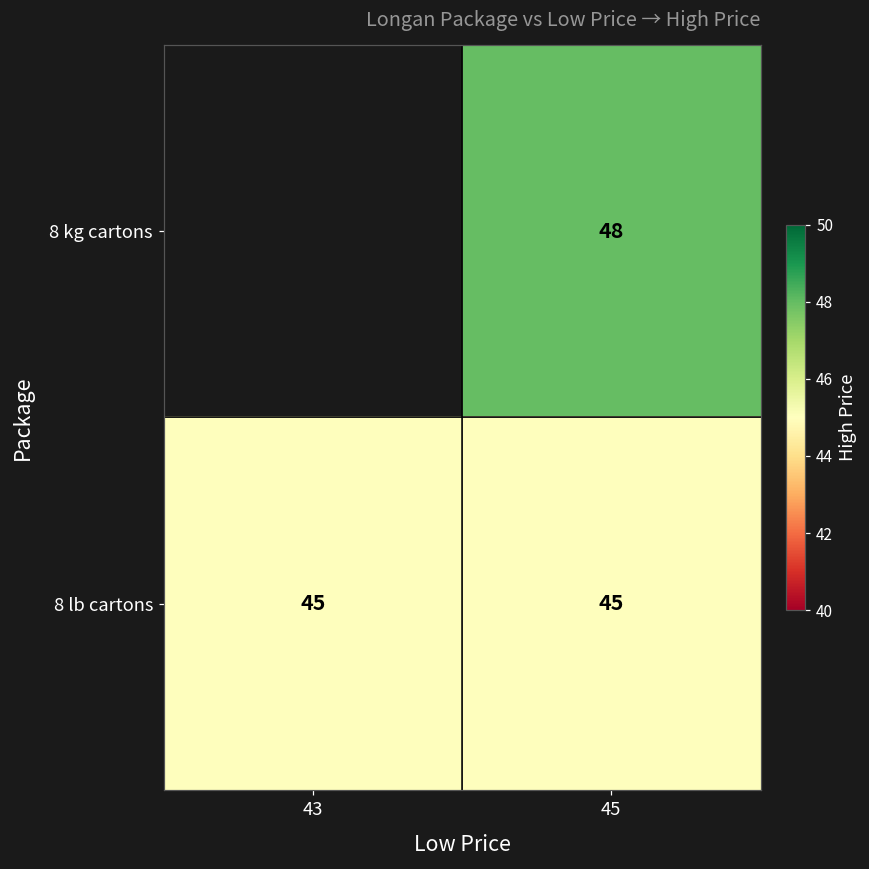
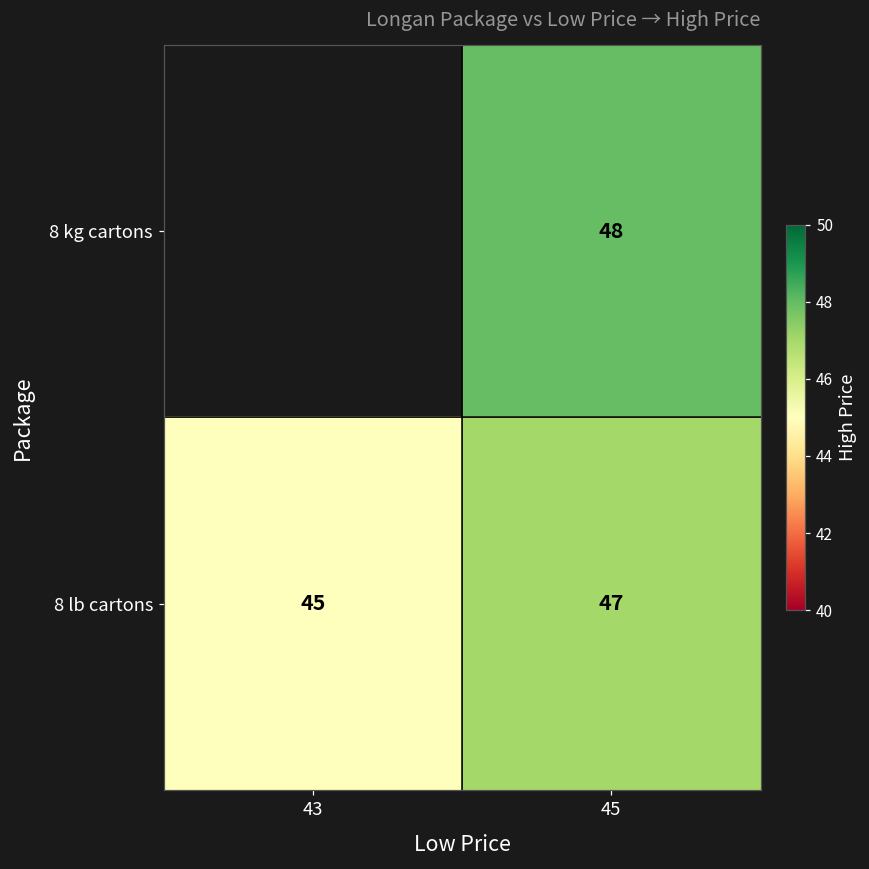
  {
    "8 kg cartons": {
      "45": 48
    },
    "8 lb cartons": {
      "43": 45,
-     "45": 45
+     "45": 47
    }
  }
